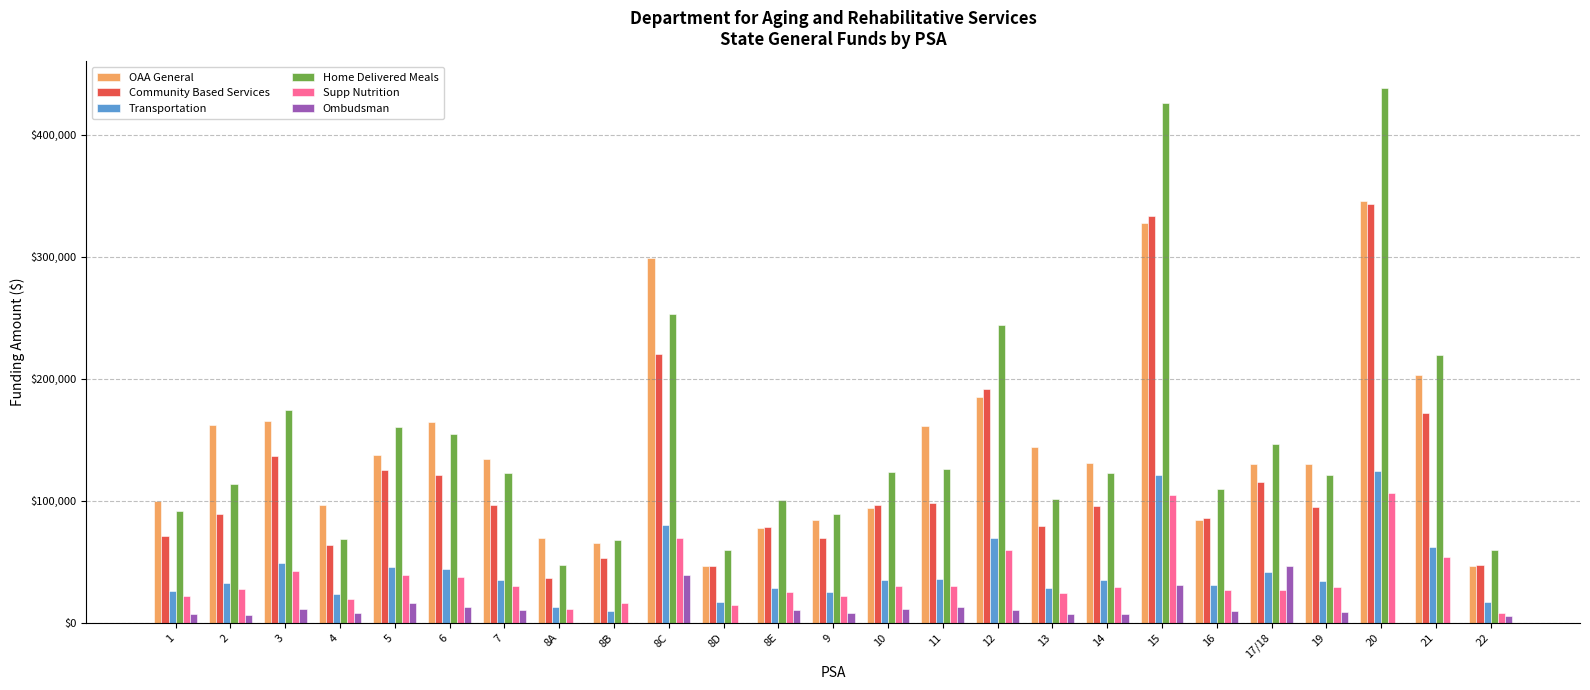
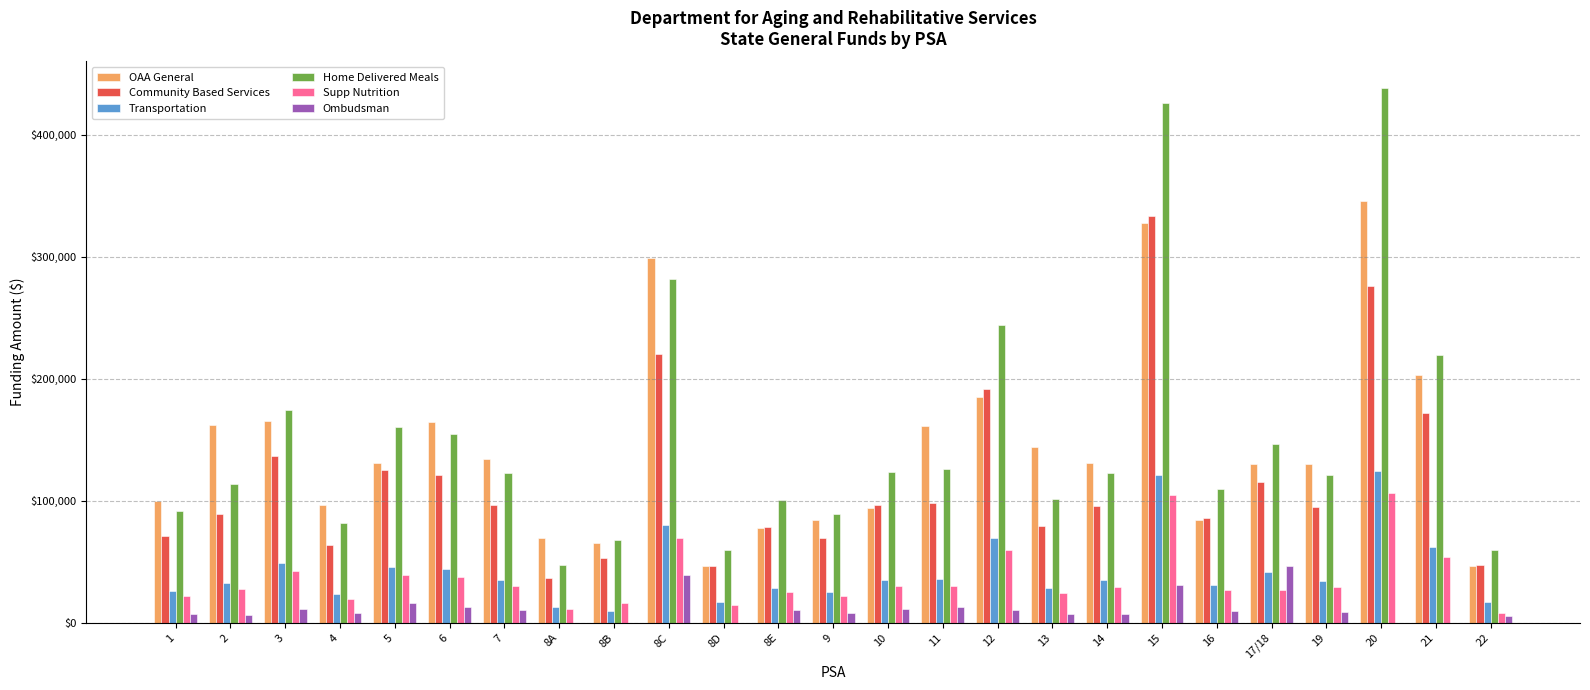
  {
    "OAA General": {
      "1": "$100,000",
      "2": "$162,000",
      "3": "$165,000",
      "4": "$96,000",
-     "5": "$137,000",
+     "5": "$131,000",
      "6": "$164,000",
      "7": "$134,000",
      "8A": "$70,000",
      "8B": "$65,000",
      "8C": "$299,000",
      "8D": "$46,000",
      "8E": "$78,000",
      "9": "$84,000",
      "10": "$95,000",
      "11": "$162,000",
      "12": "$185,000",
      "13": "$144,000",
      "14": "$131,000",
      "15": "$328,000",
      "16": "$84,000",
      "17/18": "$130,000",
      "19": "$130,000",
      "20": "$345,000",
      "21": "$203,000",
      "22": "$47,000"
    },
    "Community Based Services": {
      "1": "$72,000",
      "2": "$89,000",
      "3": "$136,000",
      "4": "$64,000",
      "5": "$126,000",
      "6": "$121,000",
      "7": "$96,000",
      "8A": "$37,000",
      "8B": "$53,000",
      "8C": "$220,000",
      "8D": "$47,000",
      "8E": "$79,000",
      "9": "$70,000",
      "10": "$97,000",
      "11": "$98,000",
      "12": "$191,000",
      "13": "$80,000",
      "14": "$96,000",
      "15": "$334,000",
      "16": "$86,000",
      "17/18": "$115,000",
      "19": "$95,000",
-     "20": "$343,000",
+     "20": "$276,000",
      "21": "$172,000",
      "22": "$47,000"
    },
    "Transportation": {
      "1": "$26,000",
      "2": "$32,000",
      "3": "$49,000",
      "4": "$23,000",
      "5": "$45,000",
      "6": "$44,000",
      "7": "$35,000",
      "8A": "$13,000",
      "8B": "$10,000",
      "8C": "$80,000",
      "8D": "$17,000",
      "8E": "$29,000",
      "9": "$25,000",
      "10": "$35,000",
      "11": "$36,000",
      "12": "$69,000",
      "13": "$29,000",
      "14": "$35,000",
      "15": "$121,000",
      "16": "$31,000",
      "17/18": "$42,000",
      "19": "$34,000",
      "20": "$124,000",
      "21": "$62,000",
      "22": "$17,000"
    },
    "Home Delivered Meals": {
      "1": "$91,000",
      "2": "$114,000",
      "3": "$174,000",
-     "4": "$68,000",
+     "4": "$82,000",
      "5": "$160,000",
      "6": "$155,000",
      "7": "$123,000",
      "8A": "$47,000",
      "8B": "$68,000",
-     "8C": "$253,000",
+     "8C": "$281,000",
      "8D": "$60,000",
      "8E": "$101,000",
      "9": "$89,000",
      "10": "$123,000",
      "11": "$126,000",
      "12": "$244,000",
      "13": "$102,000",
      "14": "$123,000",
      "15": "$426,000",
      "16": "$110,000",
      "17/18": "$147,000",
      "19": "$121,000",
      "20": "$438,000",
      "21": "$220,000",
      "22": "$60,000"
    },
    "Supp Nutrition": {
      "1": "$22,000",
      "2": "$28,000",
      "3": "$42,000",
      "4": "$20,000",
      "5": "$39,000",
      "6": "$38,000",
      "7": "$30,000",
      "8A": "$12,000",
      "8B": "$17,000",
      "8C": "$70,000",
      "8D": "$15,000",
      "8E": "$25,000",
      "9": "$22,000",
      "10": "$30,000",
      "11": "$30,000",
      "12": "$59,000",
      "13": "$25,000",
      "14": "$30,000",
      "15": "$104,000",
      "16": "$27,000",
      "17/18": "$27,000",
      "19": "$29,000",
      "20": "$107,000",
      "21": "$54,000",
      "22": "$8,000"
    },
    "Ombudsman": {
      "1": "$7,000",
      "2": "$7,000",
      "3": "$11,000",
      "4": "$8,000",
      "5": "$16,000",
      "6": "$13,000",
      "7": "$11,000",
      "8A": "$0",
      "8B": "$0",
      "8C": "$39,000",
      "8D": "$0",
      "8E": "$10,000",
      "9": "$8,000",
      "10": "$11,000",
      "11": "$13,000",
      "12": "$11,000",
      "13": "$7,000",
      "14": "$7,000",
      "15": "$31,000",
      "16": "$10,000",
      "17/18": "$46,000",
      "19": "$9,000",
      "21": "$0",
      "22": "$6,000"
    }
  }
